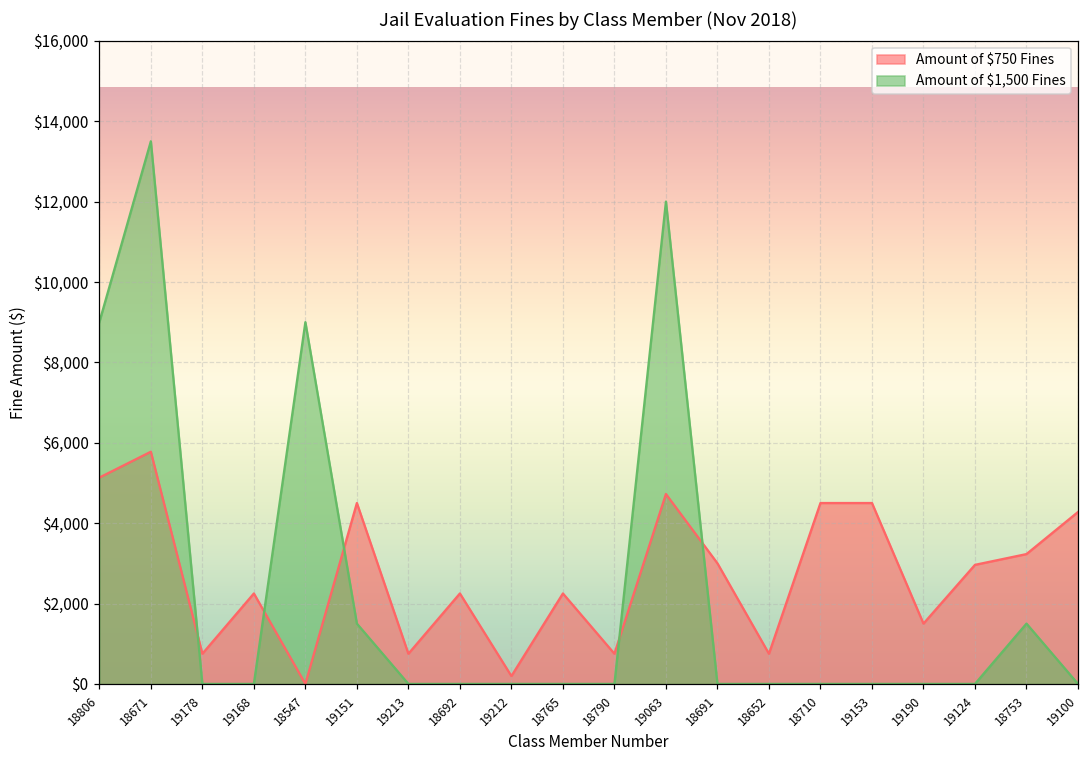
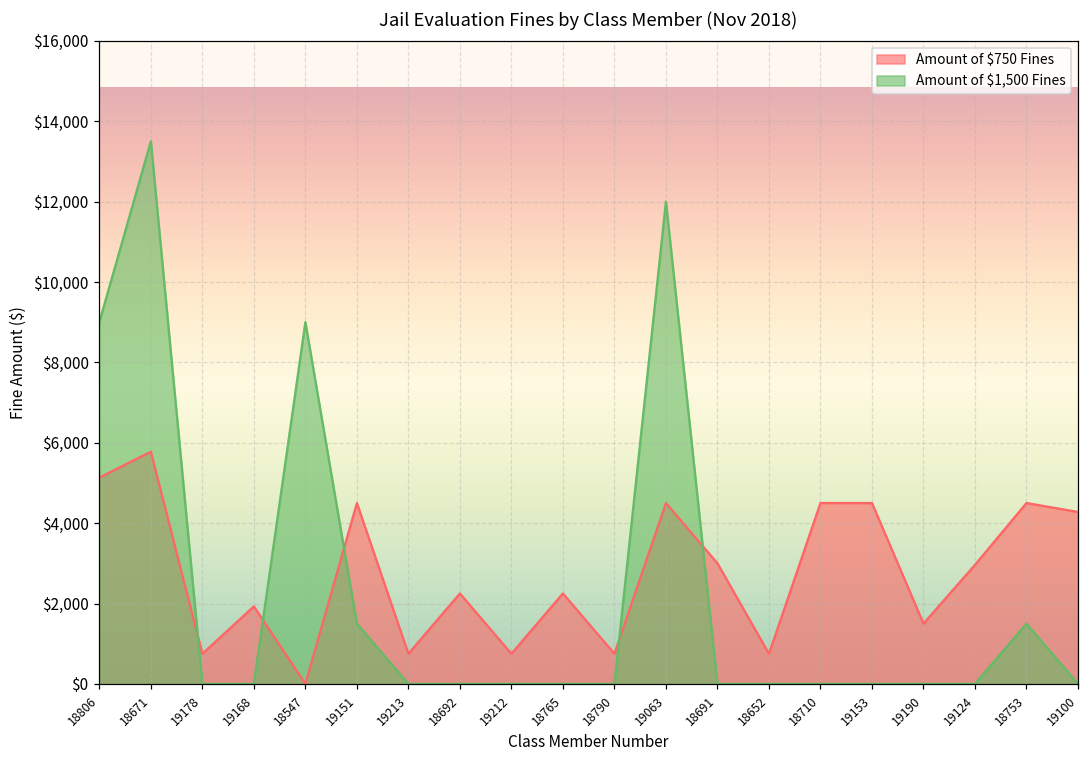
  {
    "Amount of $750 Fines": {
      "18806": "$5,100",
      "18671": "$5,800",
      "19178": "$800",
-     "19168": "$2,300",
+     "19168": "$1,900",
      "18547": "$0",
      "19151": "$4,500",
      "19213": "$800",
      "18692": "$2,300",
-     "19212": "$200",
+     "19212": "$800",
      "18765": "$2,300",
      "18790": "$800",
-     "19063": "$4,700",
+     "19063": "$4,500",
      "18691": "$3,000",
      "18652": "$800",
      "18710": "$4,500",
      "19153": "$4,500",
      "19190": "$1,500",
      "19124": "$3,000",
-     "18753": "$3,200",
+     "18753": "$4,500",
      "19100": "$4,300"
    },
    "Amount of $1,500 Fines": {
      "18806": "$9,000",
      "18671": "$13,500",
      "19178": "$0",
      "19168": "$0",
      "18547": "$9,000",
      "19151": "$1,500",
      "19213": "$0",
      "18692": "$0",
      "19212": "$0",
      "18765": "$0",
      "18790": "$0",
      "19063": "$12,000",
      "18691": "$0",
      "18652": "$0",
      "18710": "$0",
      "19153": "$0",
      "19190": "$0",
      "19124": "$0",
      "18753": "$1,500",
      "19100": "$0"
    }
  }
